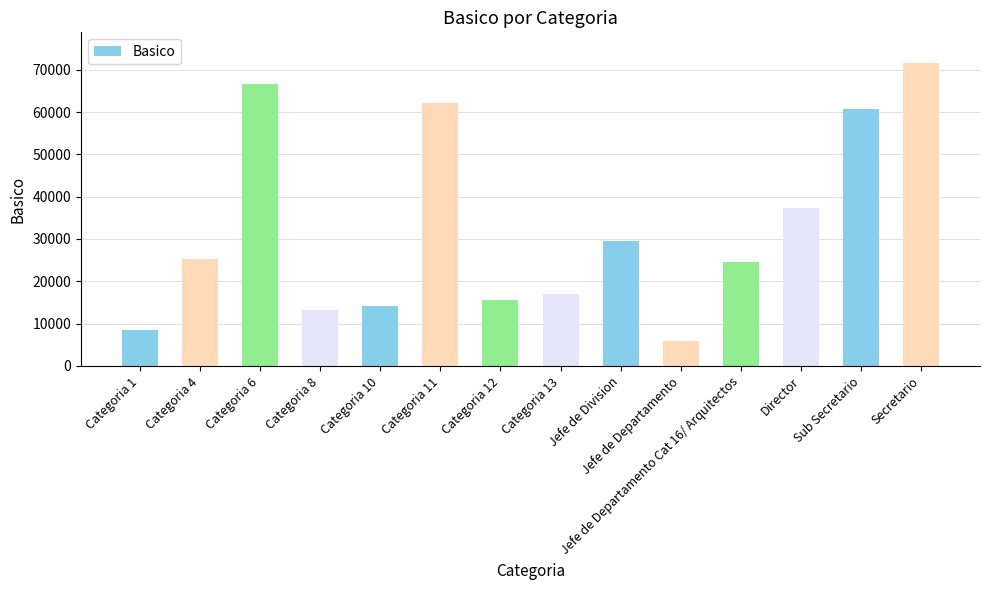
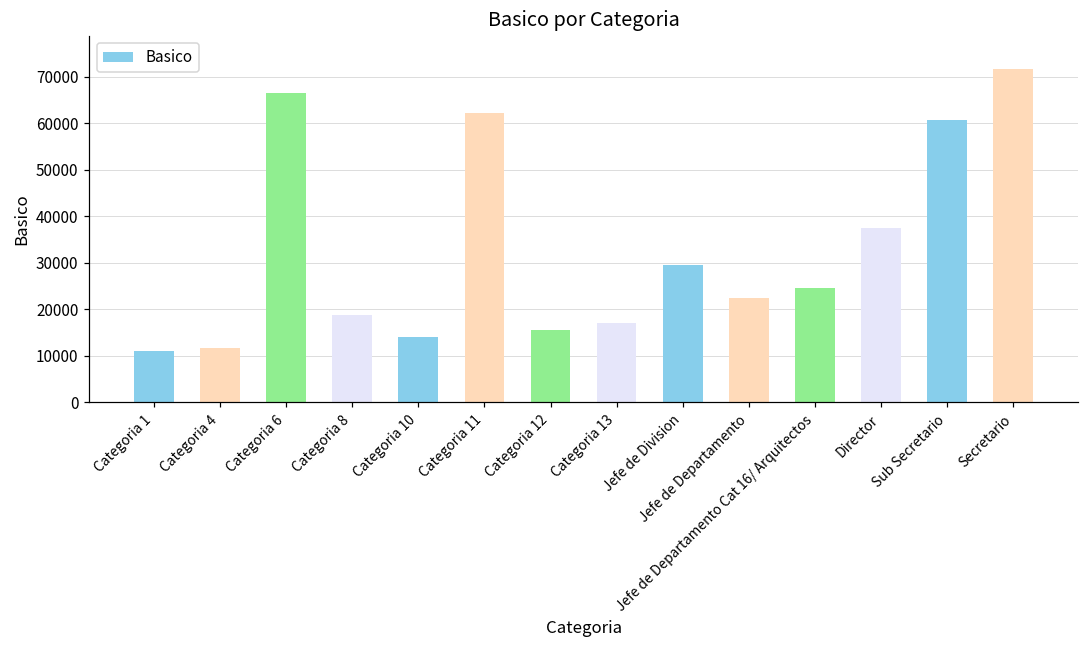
  {
-   "Categoria 1": 9000,
-   "Categoria 4": 25000,
+   "Categoria 1": 11000,
+   "Categoria 4": 12000,
    "Categoria 6": 67000,
-   "Categoria 8": 13000,
+   "Categoria 8": 19000,
    "Categoria 10": 14000,
    "Categoria 11": 62000,
    "Categoria 12": 16000,
    "Categoria 13": 17000,
    "Jefe de Division": 30000,
-   "Jefe de Departamento": 6000,
+   "Jefe de Departamento": 22000,
    "Jefe de Departamento Cat 16/ Arquitectos": 25000,
    "Director": 37000,
    "Sub Secretario": 61000,
    "Secretario": 72000
  }
